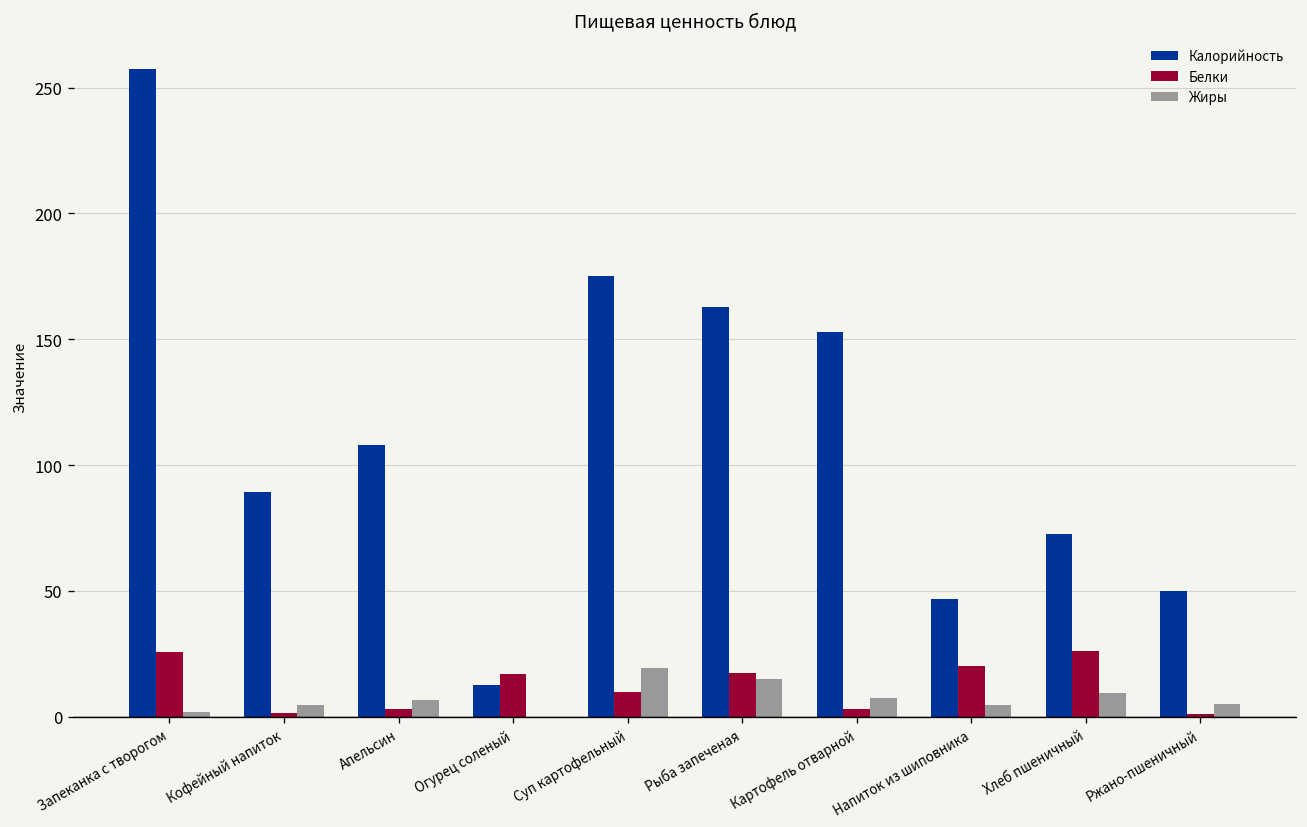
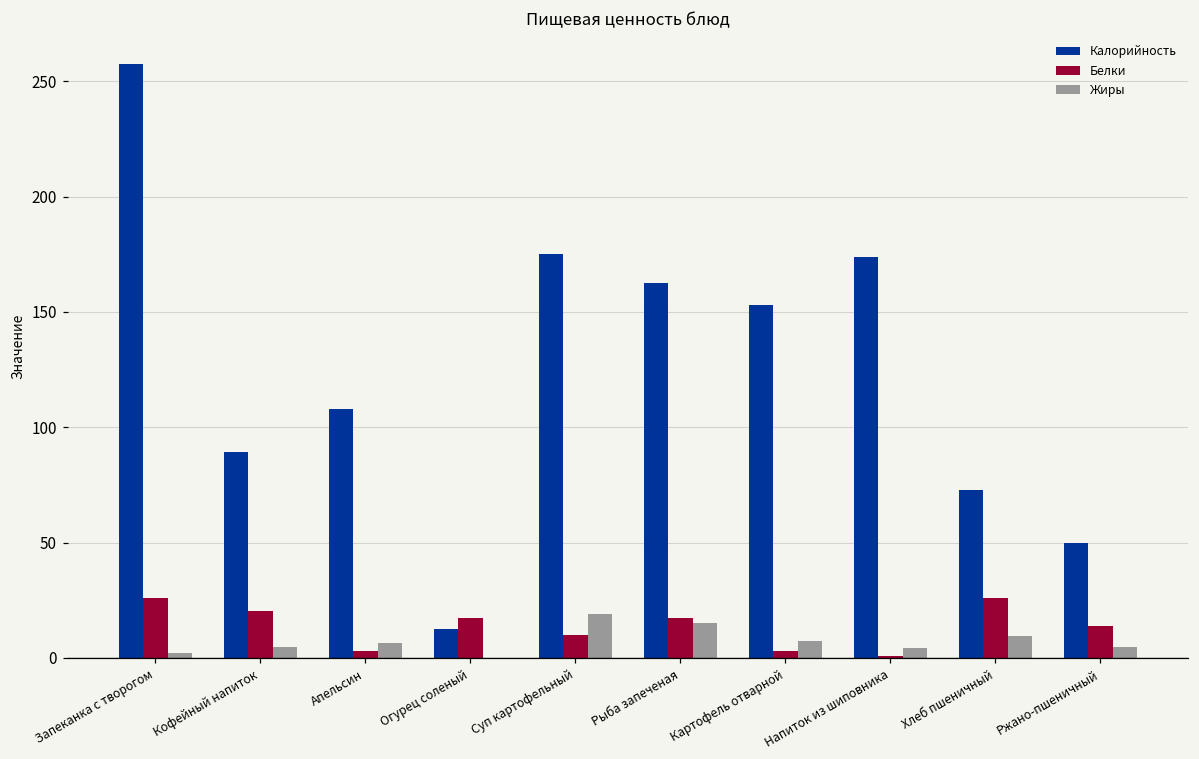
  {
    "Калорийность": {
      "Запеканка с творогом": 257,
      "Кофейный напиток": 89,
      "Апельсин": 108,
      "Огурец соленый": 13,
      "Суп картофельный": 175,
      "Рыба запеченая": 163,
      "Картофель отварной": 153,
-     "Напиток из шиповника": 47,
+     "Напиток из шиповника": 174,
      "Хлеб пшеничный": 73,
      "Ржано-пшеничный": 50
    },
    "Белки": {
      "Запеканка с творогом": 26,
-     "Кофейный напиток": 1,
+     "Кофейный напиток": 20,
      "Апельсин": 3,
      "Огурец соленый": 17,
      "Суп картофельный": 10,
      "Рыба запеченая": 18,
      "Картофель отварной": 3,
-     "Напиток из шиповника": 20,
+     "Напиток из шиповника": 1,
      "Хлеб пшеничный": 26,
-     "Ржано-пшеничный": 1
+     "Ржано-пшеничный": 14
    },
    "Жиры": {
      "Запеканка с творогом": 2,
      "Кофейный напиток": 5,
      "Апельсин": 7,
      "Суп картофельный": 19,
      "Рыба запеченая": 15,
      "Картофель отварной": 7,
      "Напиток из шиповника": 5,
      "Хлеб пшеничный": 10,
      "Ржано-пшеничный": 5
    }
  }
